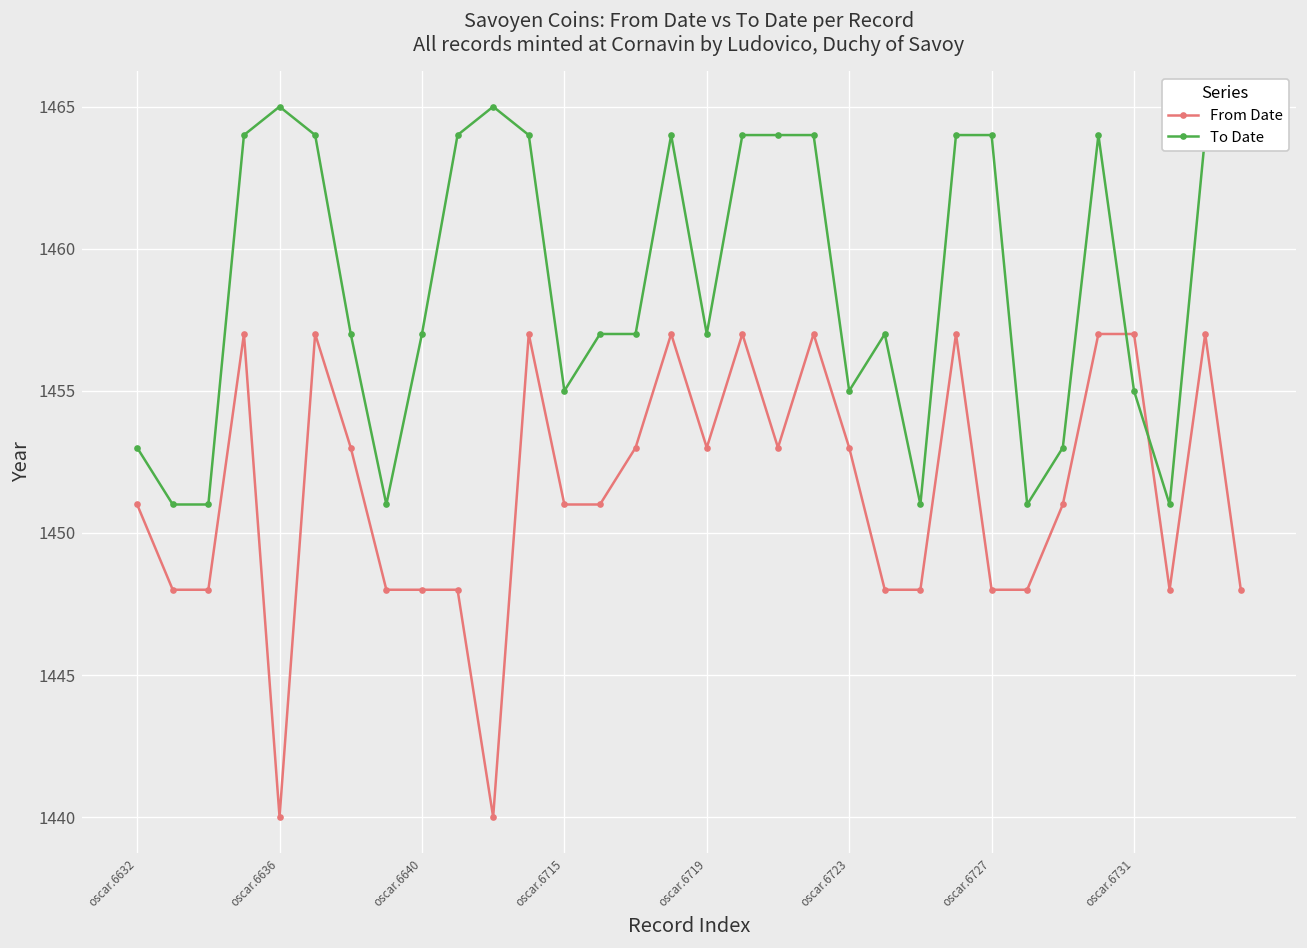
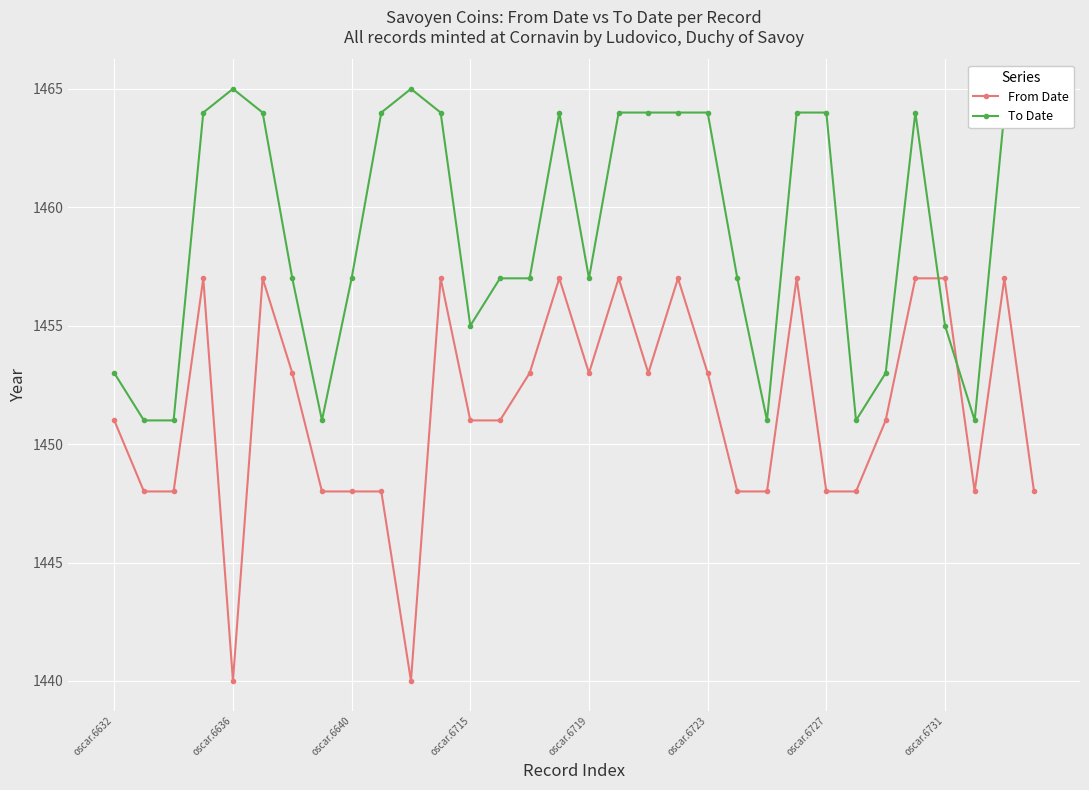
  {
    "From Date": {
      "oscar.6632": 1451,
      "oscar.6636": 1440,
      "oscar.6640": 1448,
      "oscar.6715": 1451,
      "oscar.6719": 1453,
      "oscar.6723": 1453,
      "oscar.6727": 1448,
      "oscar.6731": 1457
    },
    "To Date": {
      "oscar.6632": 1453,
      "oscar.6636": 1465,
      "oscar.6640": 1457,
      "oscar.6715": 1455,
      "oscar.6719": 1457,
-     "oscar.6723": 1455,
+     "oscar.6723": 1464,
      "oscar.6727": 1464,
      "oscar.6731": 1455
    }
  }
